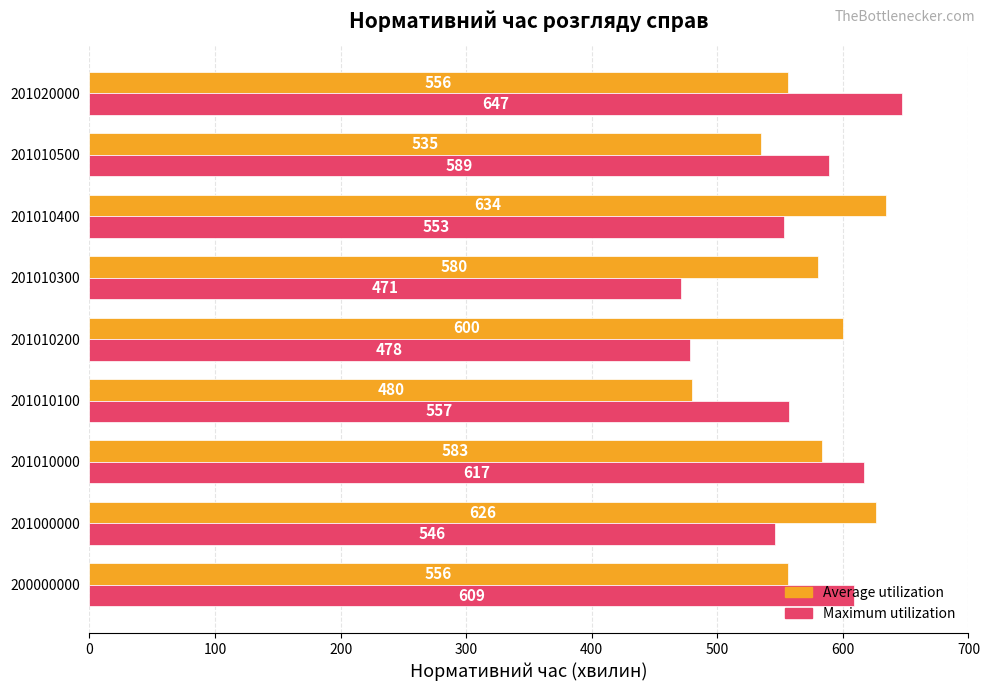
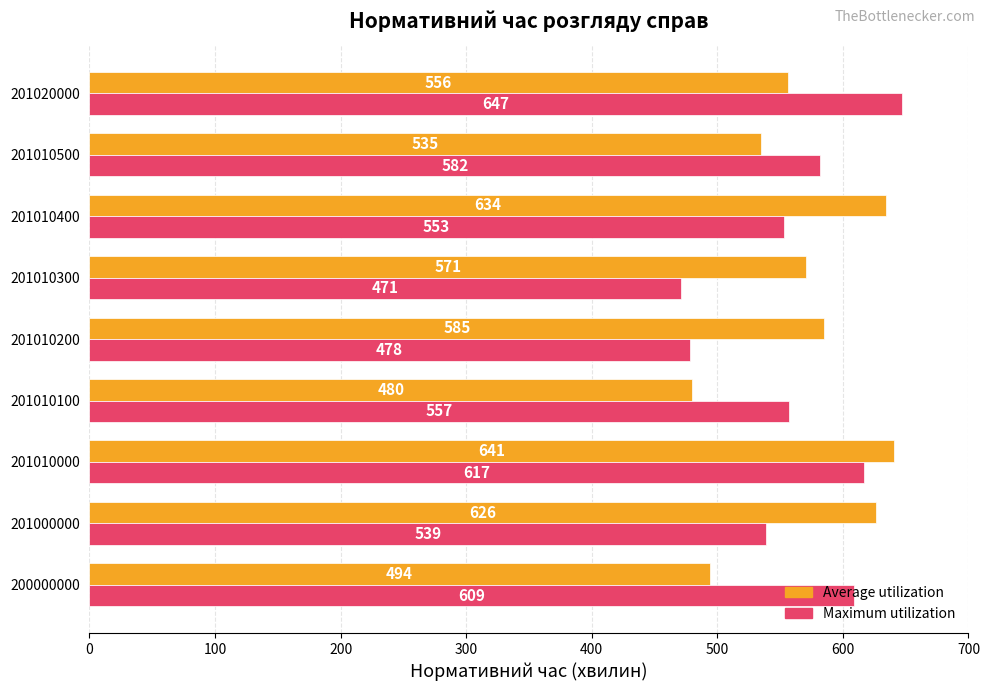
  {
    "Average utilization": {
      "201020000": 556,
      "201010500": 535,
      "201010400": 634,
-     "201010300": 580,
-     "201010200": 600,
+     "201010300": 571,
+     "201010200": 585,
      "201010100": 480,
-     "201010000": 583,
+     "201010000": 641,
      "201000000": 626,
-     "200000000": 556
+     "200000000": 494
    },
    "Maximum utilization": {
      "201020000": 647,
-     "201010500": 589,
+     "201010500": 582,
      "201010400": 553,
      "201010300": 471,
      "201010200": 478,
      "201010100": 557,
      "201010000": 617,
-     "201000000": 546,
+     "201000000": 539,
      "200000000": 609
    }
  }
